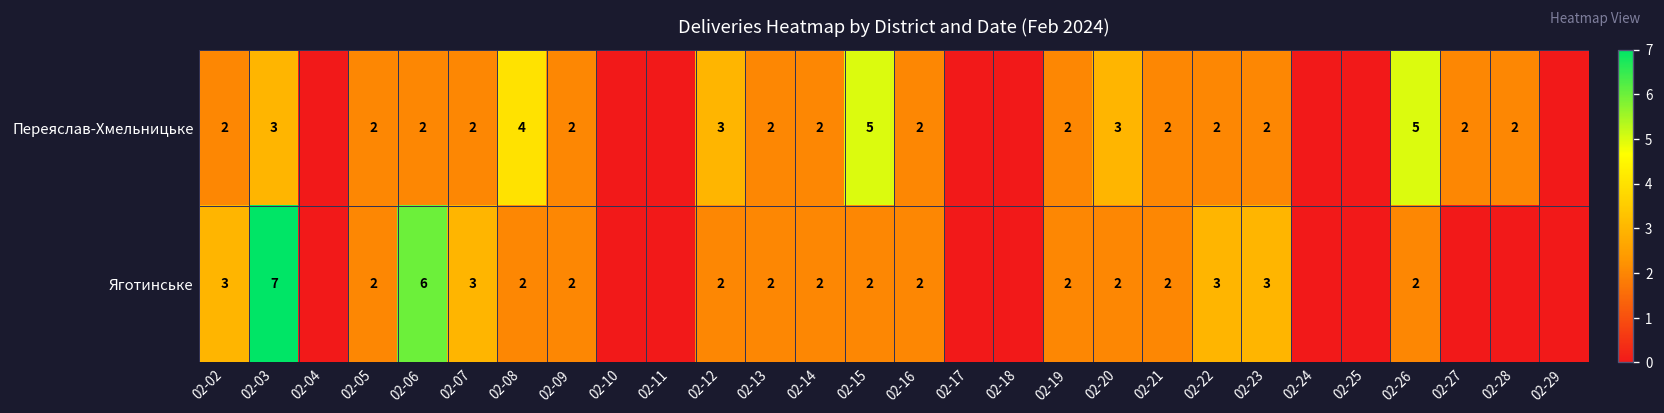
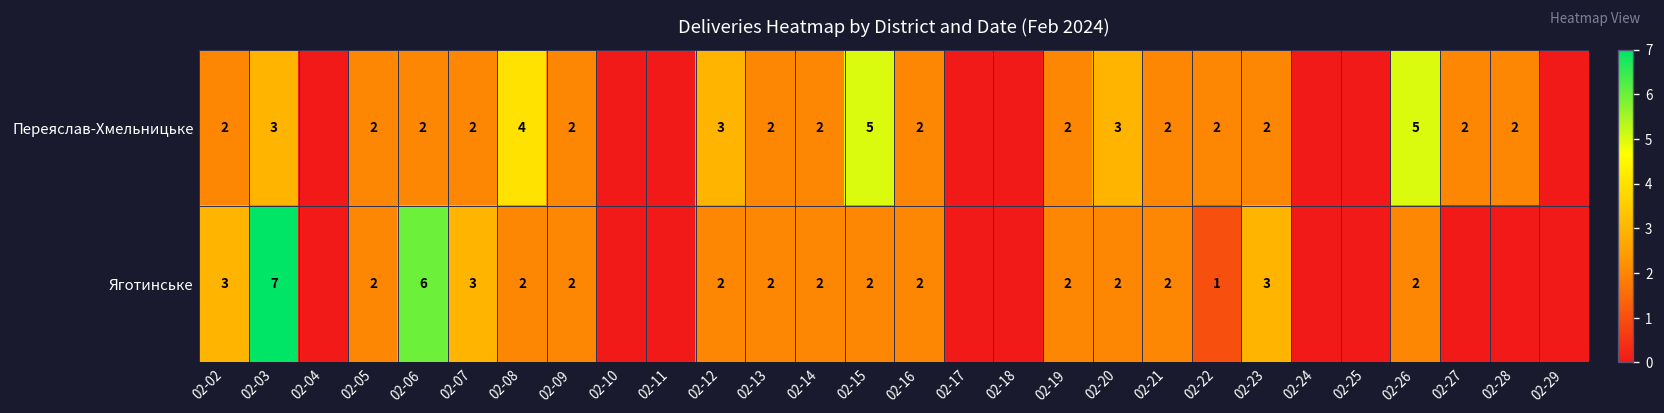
  {
    "Переяслав-Хмельницьке": {
      "02-02": 2,
      "02-03": 3,
      "02-05": 2,
      "02-06": 2,
      "02-07": 2,
      "02-08": 4,
      "02-09": 2,
      "02-12": 3,
      "02-13": 2,
      "02-14": 2,
      "02-15": 5,
      "02-16": 2,
      "02-19": 2,
      "02-20": 3,
      "02-21": 2,
      "02-22": 2,
      "02-23": 2,
      "02-26": 5,
      "02-27": 2,
      "02-28": 2
    },
    "Яготинське": {
      "02-02": 3,
      "02-03": 7,
      "02-05": 2,
      "02-06": 6,
      "02-07": 3,
      "02-08": 2,
      "02-09": 2,
      "02-12": 2,
      "02-13": 2,
      "02-14": 2,
      "02-15": 2,
      "02-16": 2,
      "02-19": 2,
      "02-20": 2,
      "02-21": 2,
-     "02-22": 3,
+     "02-22": 1,
      "02-23": 3,
      "02-26": 2
    }
  }
